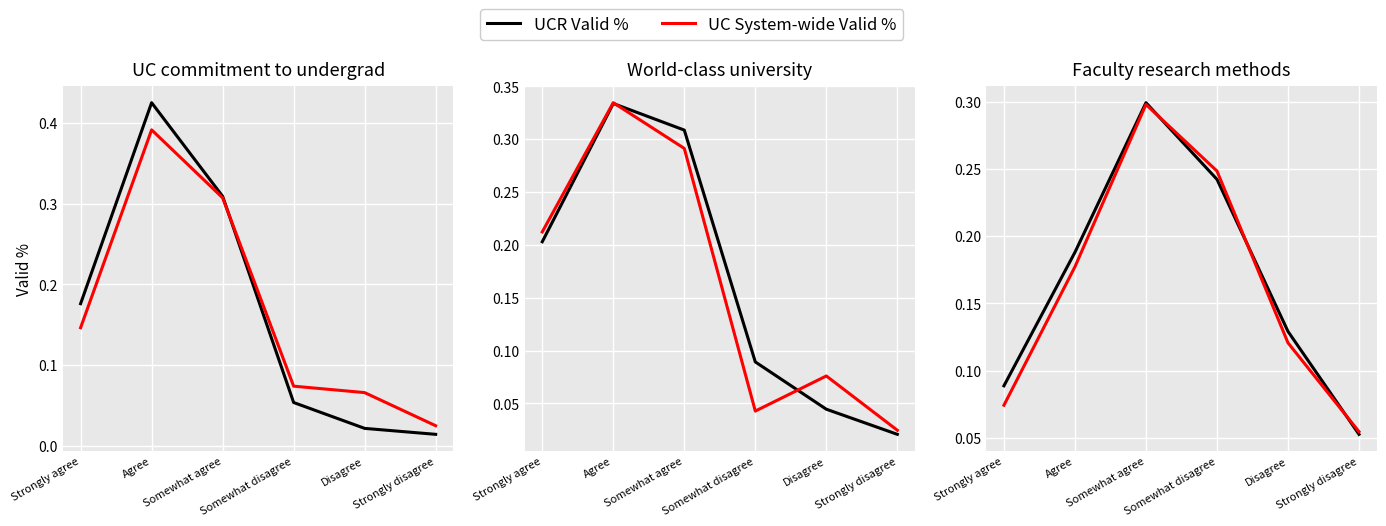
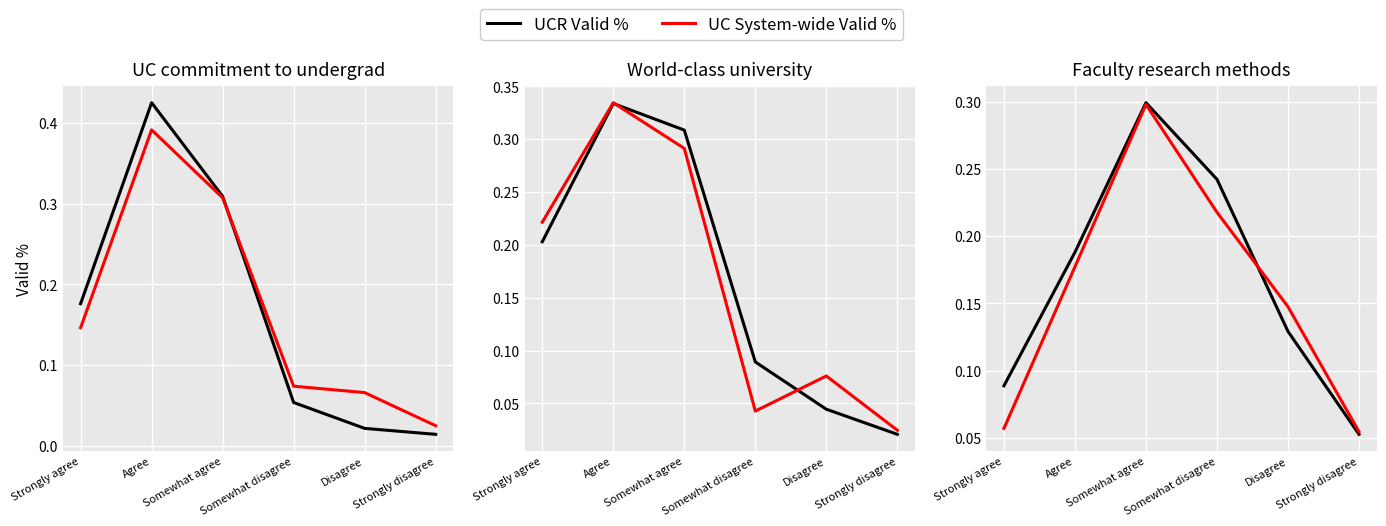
  {
    "UC commitment to undergrad": {
      "UC System-wide Valid %": {
        "Strongly agree": 0.15,
        "Agree": 0.39,
        "Somewhat disagree": 0.07,
        "Disagree": 0.07,
        "Strongly disagree": 0.02
      }
    },
    "World-class university": {
      "UC System-wide Valid %": {
-       "Strongly agree": 0.212,
+       "Strongly agree": 0.222,
        "Somewhat agree": 0.291,
        "Somewhat disagree": 0.043,
        "Disagree": 0.076,
        "Strongly disagree": 0.025
      }
    },
    "Faculty research methods": {
      "UC System-wide Valid %": {
-       "Strongly agree": 0.074,
+       "Strongly agree": 0.057,
        "Agree": 0.177,
-       "Somewhat disagree": 0.248,
-       "Disagree": 0.121,
+       "Somewhat disagree": 0.218,
+       "Disagree": 0.148,
        "Strongly disagree": 0.055
      }
    }
  }
